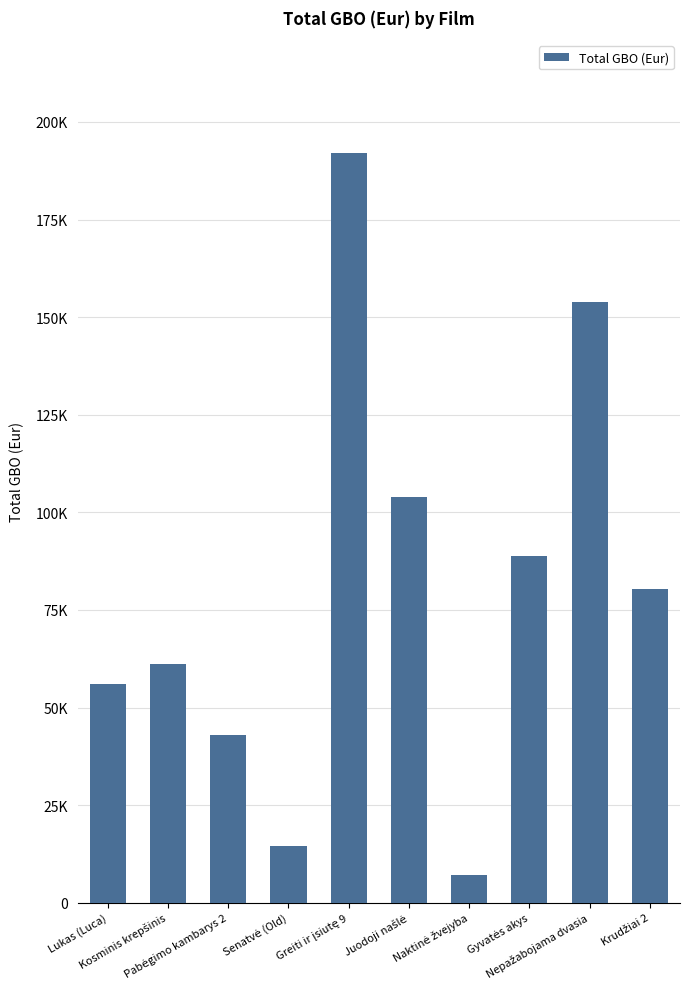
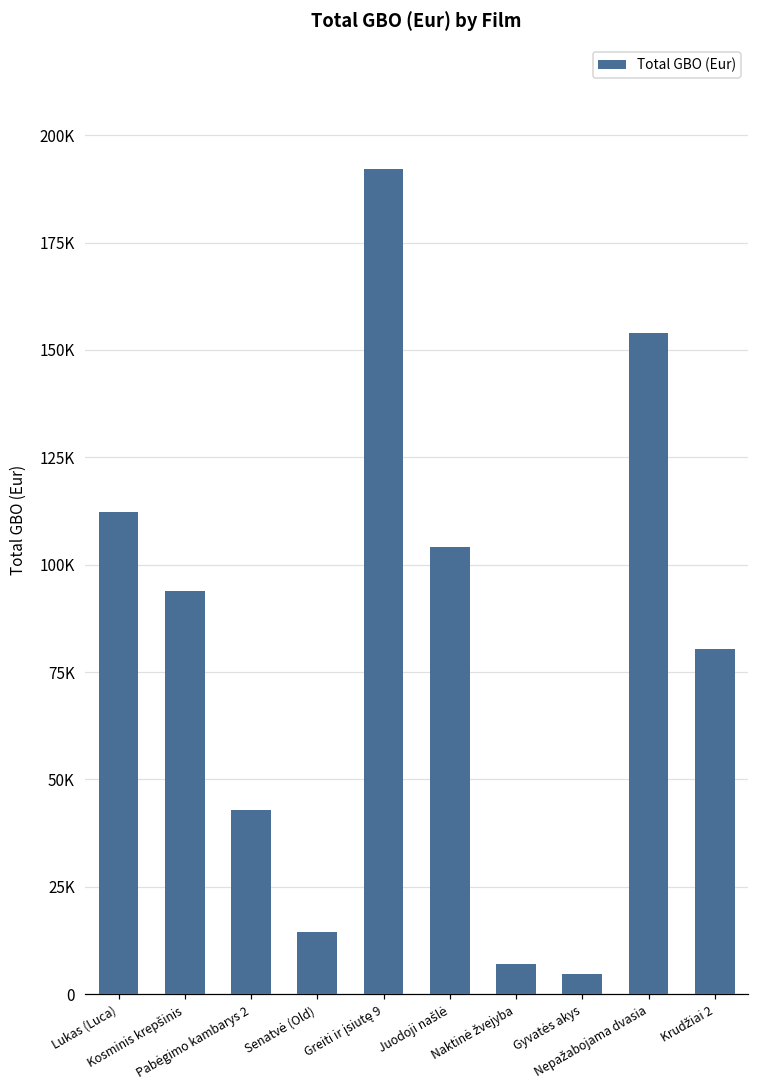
  {
-   "Lukas (Luca)": 56000,
-   "Kosminis krepšinis": 61000,
+   "Lukas (Luca)": 112000,
+   "Kosminis krepšinis": 94000,
    "Pabėgimo kambarys 2": 43000,
    "Senatvė (Old)": 14000,
    "Greiti ir įsiutę 9": 192000,
    "Juodoji našlė": 104000,
    "Naktinė žvejyba": 7000,
-   "Gyvatės akys": 89000,
+   "Gyvatės akys": 5000,
    "Nepažabojama dvasia": 154000,
    "Krudžiai 2": 80000
  }
